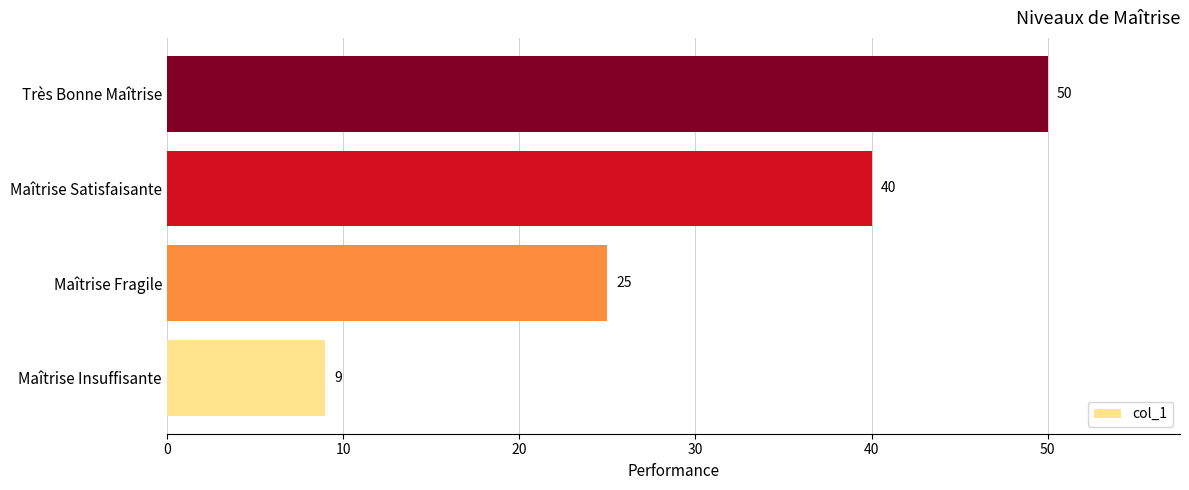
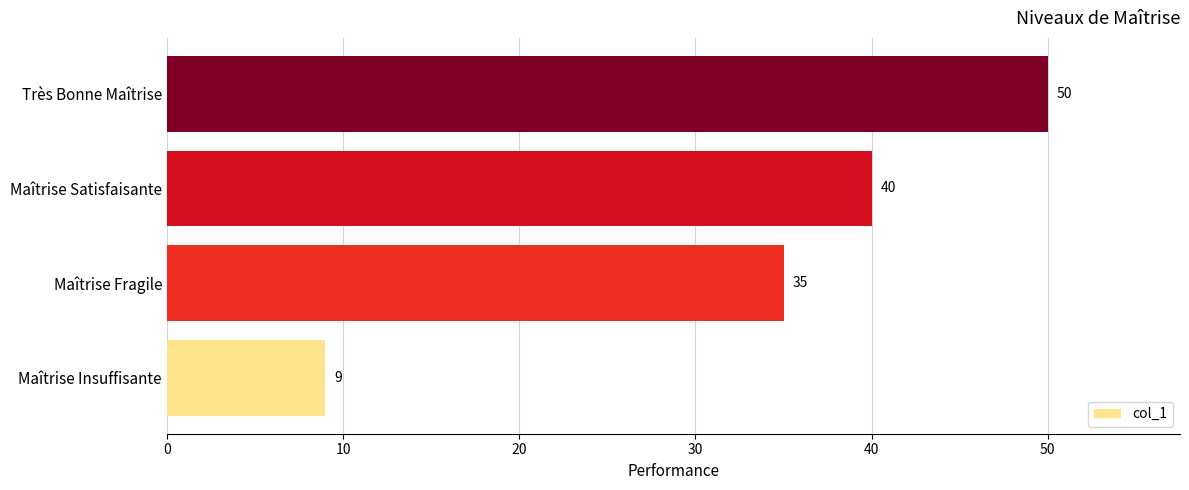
  {
    "Très Bonne Maîtrise": 50,
    "Maîtrise Satisfaisante": 40,
-   "Maîtrise Fragile": 25,
+   "Maîtrise Fragile": 35,
    "Maîtrise Insuffisante": 9
  }
